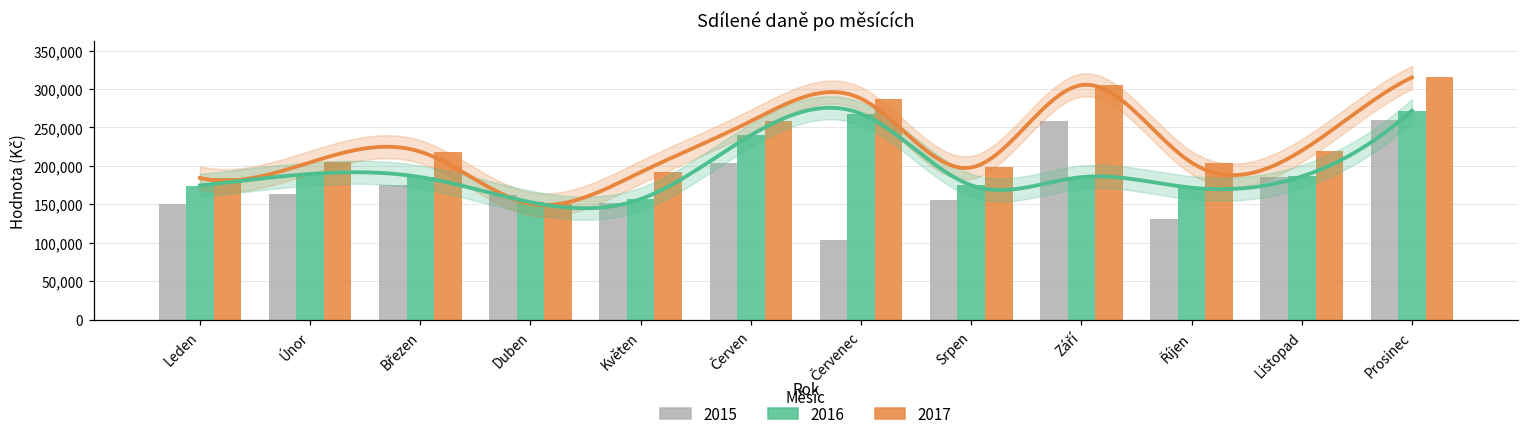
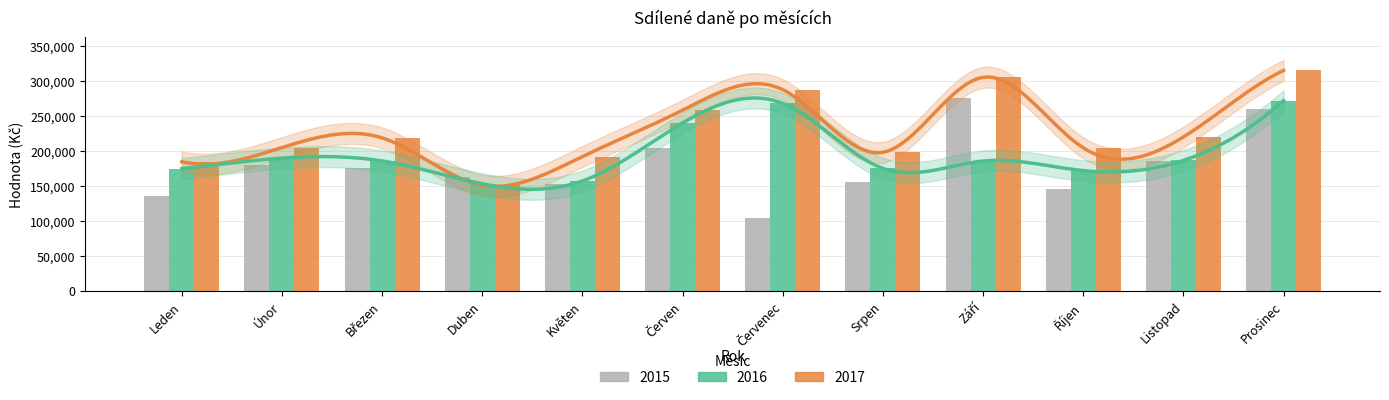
  {
    "2015": {
-     "Leden": "150,000",
-     "Únor": "160,000",
+     "Leden": "130,000",
+     "Únor": "180,000",
      "Březen": "180,000",
      "Duben": "160,000",
      "Květen": "150,000",
      "Červen": "200,000",
      "Červenec": "100,000",
      "Srpen": "160,000",
-     "Září": "260,000",
-     "Říjen": "130,000",
+     "Září": "280,000",
+     "Říjen": "140,000",
      "Listopad": "190,000",
      "Prosinec": "260,000"
    }
  }
